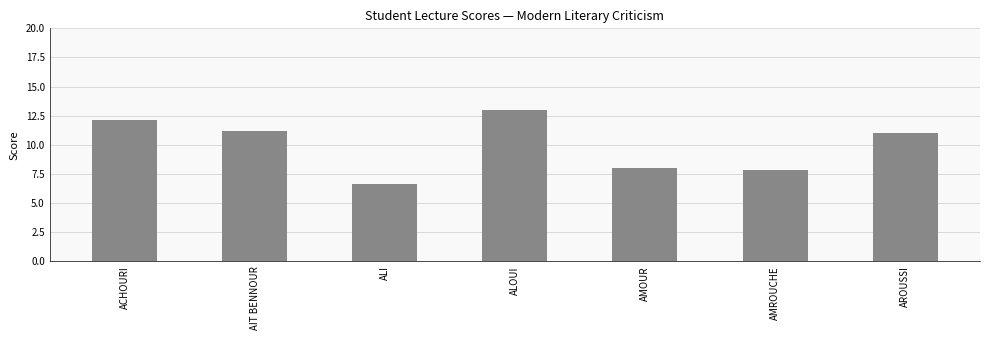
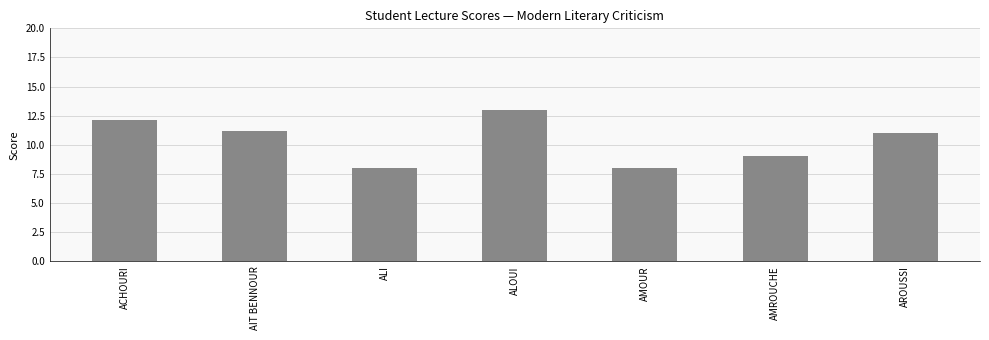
  {
    "ACHOURI": 12.1,
    "AIT BENNOUR": 11.2,
-   "ALI": 6.6,
+   "ALI": 8.0,
    "ALOUI": 13.0,
    "AMOUR": 8.0,
-   "AMROUCHE": 7.8,
+   "AMROUCHE": 9.0,
    "AROUSSI": 11.0
  }
